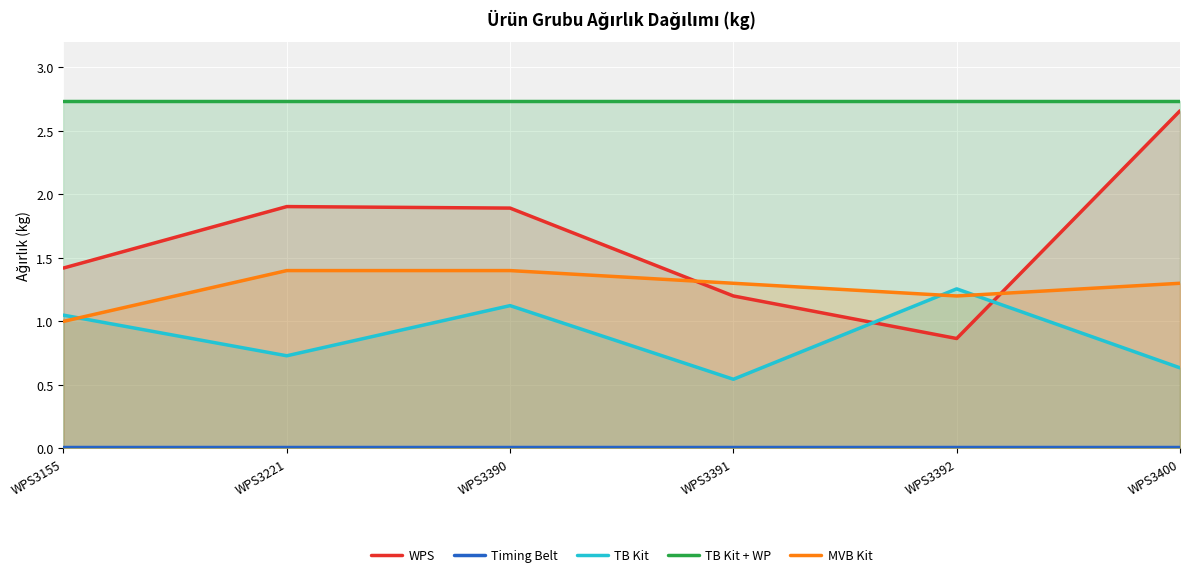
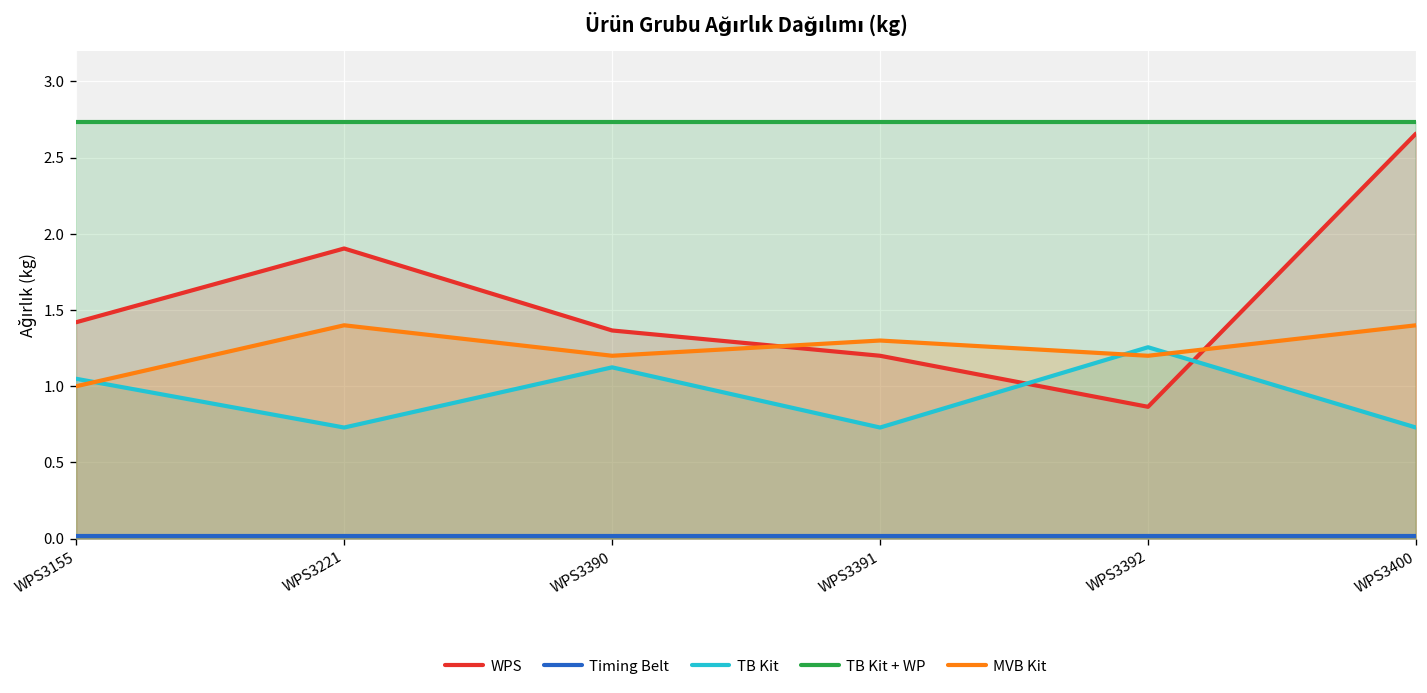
  {
    "WPS": {
      "WPS3155": 1.42,
      "WPS3221": 1.90,
-     "WPS3390": 1.89,
+     "WPS3390": 1.37,
      "WPS3391": 1.20,
      "WPS3392": 0.87,
      "WPS3400": 2.66
    },
    "Timing Belt": {
      "WPS3155": 0.01,
      "WPS3221": 0.01,
      "WPS3390": 0.01,
      "WPS3391": 0.01,
      "WPS3392": 0.01,
      "WPS3400": 0.01
    },
    "TB Kit": {
      "WPS3155": 1.05,
      "WPS3221": 0.73,
      "WPS3390": 1.12,
-     "WPS3391": 0.54,
+     "WPS3391": 0.73,
      "WPS3392": 1.26,
-     "WPS3400": 0.63
+     "WPS3400": 0.73
    },
    "TB Kit + WP": {
      "WPS3155": 2.73,
      "WPS3221": 2.73,
      "WPS3390": 2.73,
      "WPS3391": 2.73,
      "WPS3392": 2.73,
      "WPS3400": 2.73
    },
    "MVB Kit": {
      "WPS3155": 1.0,
      "WPS3221": 1.4,
-     "WPS3390": 1.4,
+     "WPS3390": 1.2,
      "WPS3391": 1.3,
      "WPS3392": 1.2,
-     "WPS3400": 1.3
+     "WPS3400": 1.4
    }
  }
